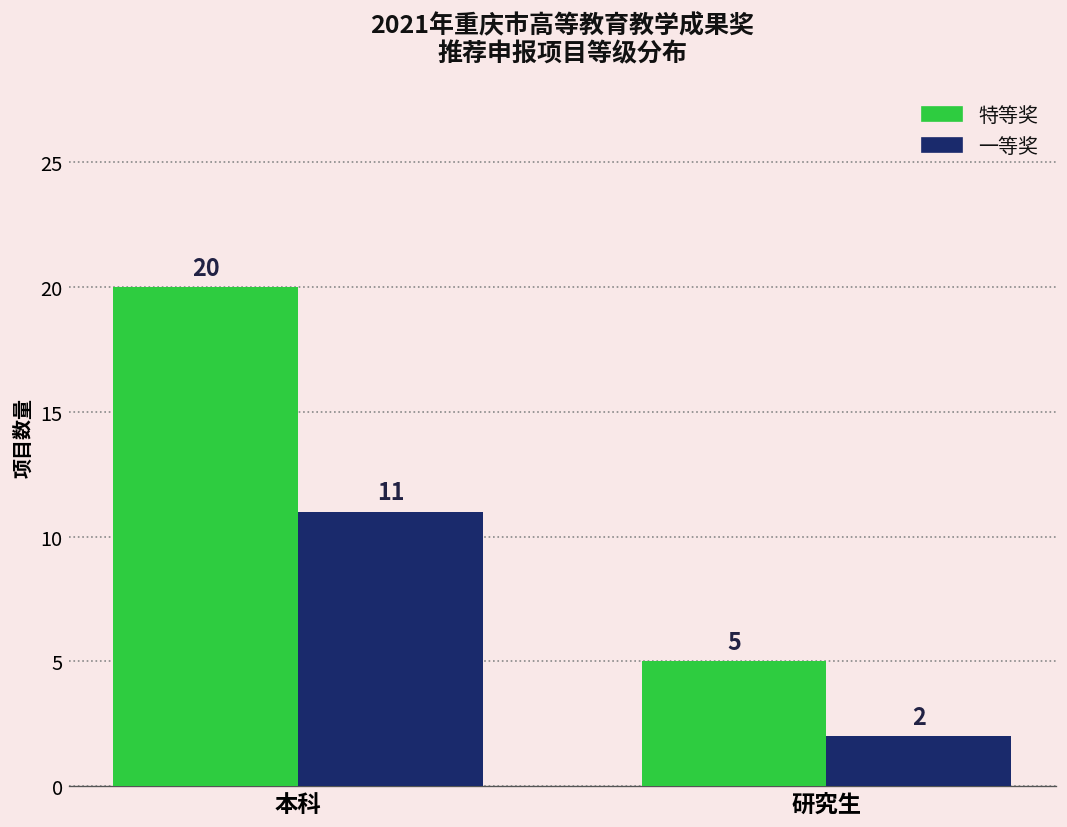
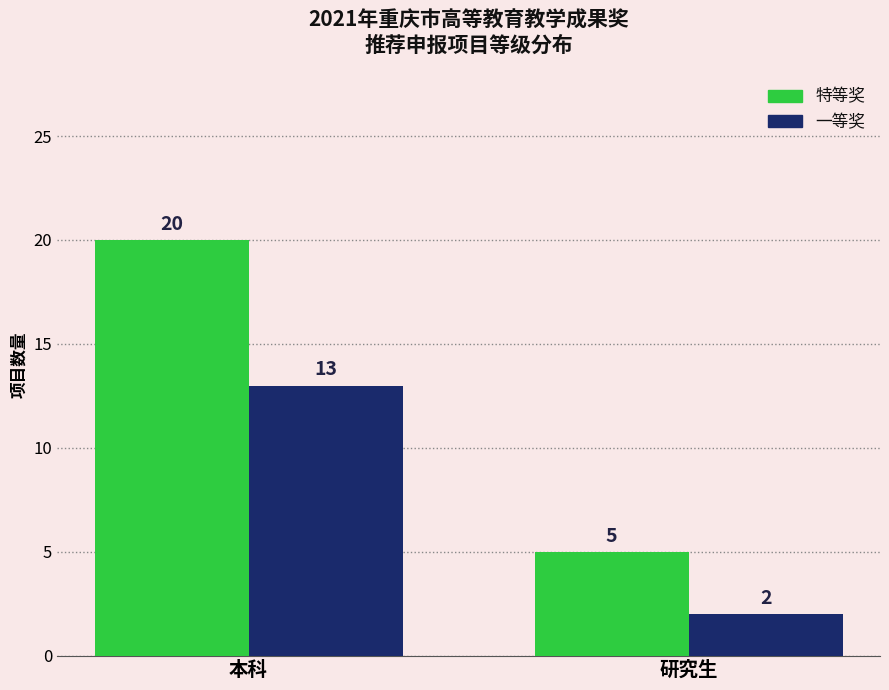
  {
    "特等奖": {
      "本科": 20,
      "研究生": 5
    },
    "一等奖": {
-     "本科": 11,
+     "本科": 13,
      "研究生": 2
    }
  }
